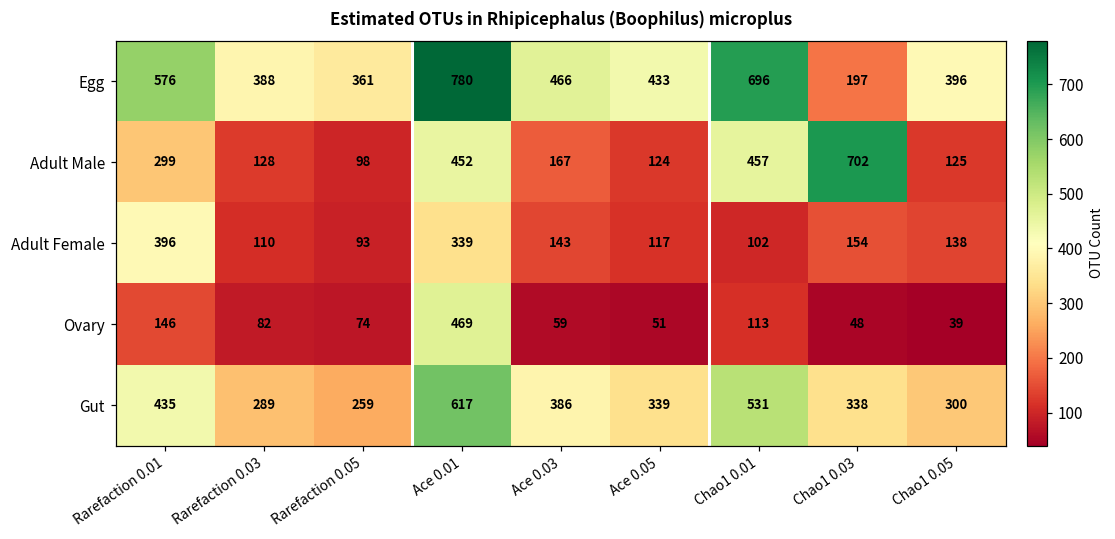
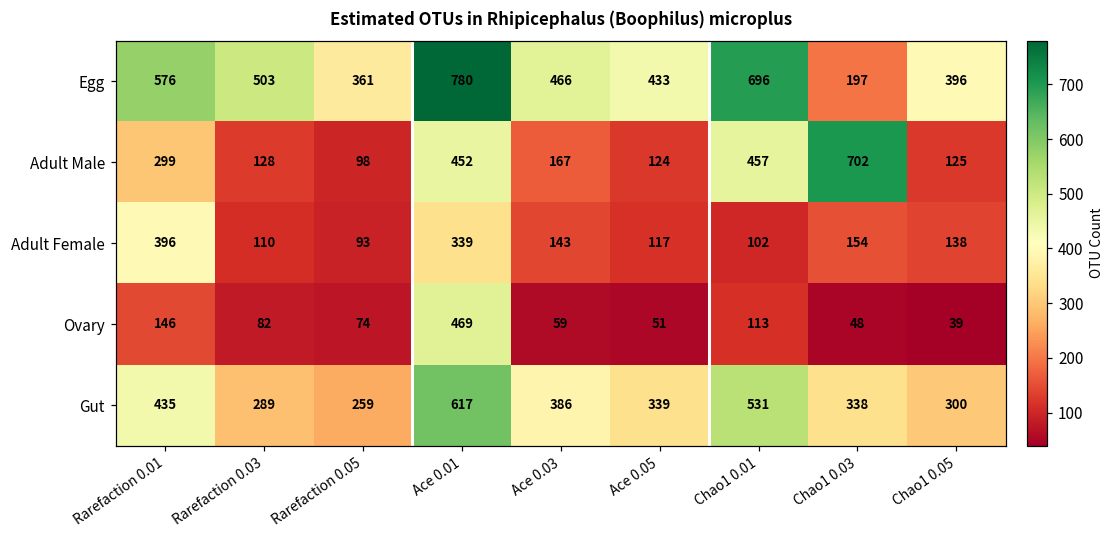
  {
    "Egg": {
      "Rarefaction 0.01": 576,
-     "Rarefaction 0.03": 388,
+     "Rarefaction 0.03": 503,
      "Rarefaction 0.05": 361,
      "Ace 0.01": 780,
      "Ace 0.03": 466,
      "Ace 0.05": 433,
      "Chao1 0.01": 696,
      "Chao1 0.03": 197,
      "Chao1 0.05": 396
    },
    "Adult Male": {
      "Rarefaction 0.01": 299,
      "Rarefaction 0.03": 128,
      "Rarefaction 0.05": 98,
      "Ace 0.01": 452,
      "Ace 0.03": 167,
      "Ace 0.05": 124,
      "Chao1 0.01": 457,
      "Chao1 0.03": 702,
      "Chao1 0.05": 125
    },
    "Adult Female": {
      "Rarefaction 0.01": 396,
      "Rarefaction 0.03": 110,
      "Rarefaction 0.05": 93,
      "Ace 0.01": 339,
      "Ace 0.03": 143,
      "Ace 0.05": 117,
      "Chao1 0.01": 102,
      "Chao1 0.03": 154,
      "Chao1 0.05": 138
    },
    "Ovary": {
      "Rarefaction 0.01": 146,
      "Rarefaction 0.03": 82,
      "Rarefaction 0.05": 74,
      "Ace 0.01": 469,
      "Ace 0.03": 59,
      "Ace 0.05": 51,
      "Chao1 0.01": 113,
      "Chao1 0.03": 48,
      "Chao1 0.05": 39
    },
    "Gut": {
      "Rarefaction 0.01": 435,
      "Rarefaction 0.03": 289,
      "Rarefaction 0.05": 259,
      "Ace 0.01": 617,
      "Ace 0.03": 386,
      "Ace 0.05": 339,
      "Chao1 0.01": 531,
      "Chao1 0.03": 338,
      "Chao1 0.05": 300
    }
  }
